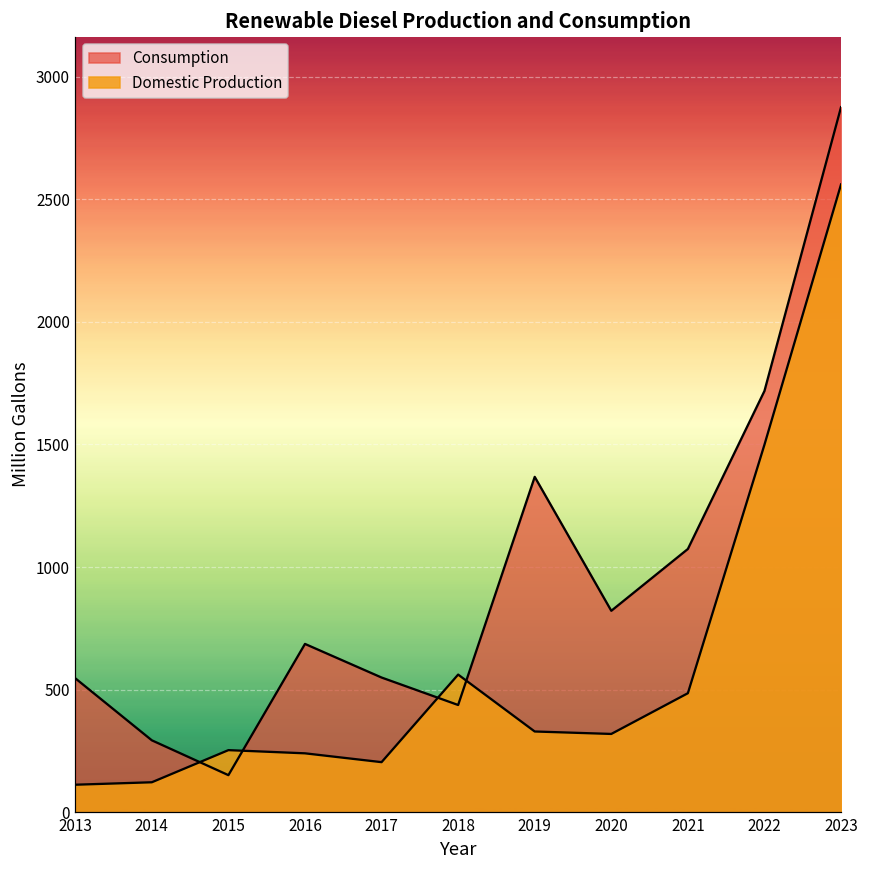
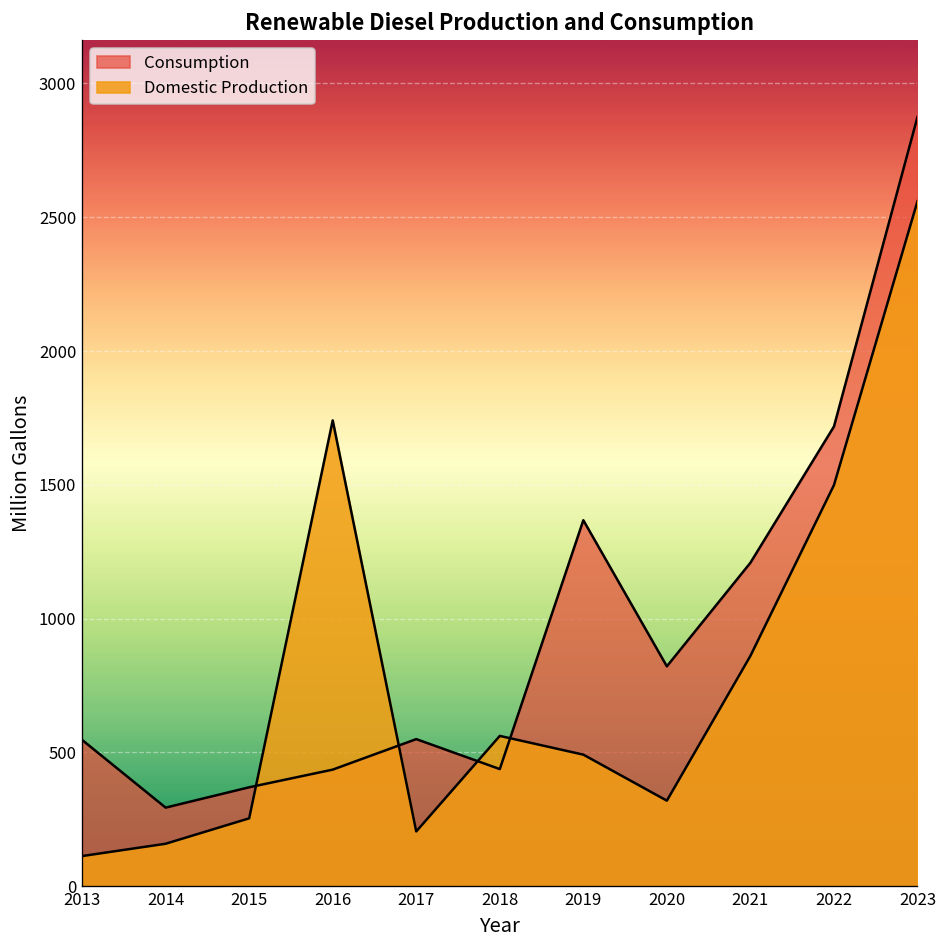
  {
    "Consumption": {
      "2013": 550,
      "2014": 290,
-     "2015": 150,
-     "2016": 690,
+     "2015": 370,
+     "2016": 440,
      "2017": 550,
      "2018": 440,
      "2019": 1370,
      "2020": 820,
-     "2021": 1070,
+     "2021": 1210,
      "2022": 1720,
      "2023": 2880
    },
    "Domestic Production": {
      "2013": 110,
-     "2014": 120,
+     "2014": 160,
      "2015": 250,
-     "2016": 240,
+     "2016": 1740,
      "2017": 210,
      "2018": 560,
-     "2019": 330,
+     "2019": 490,
      "2020": 320,
-     "2021": 490,
+     "2021": 860,
      "2022": 1500,
      "2023": 2560
    }
  }
